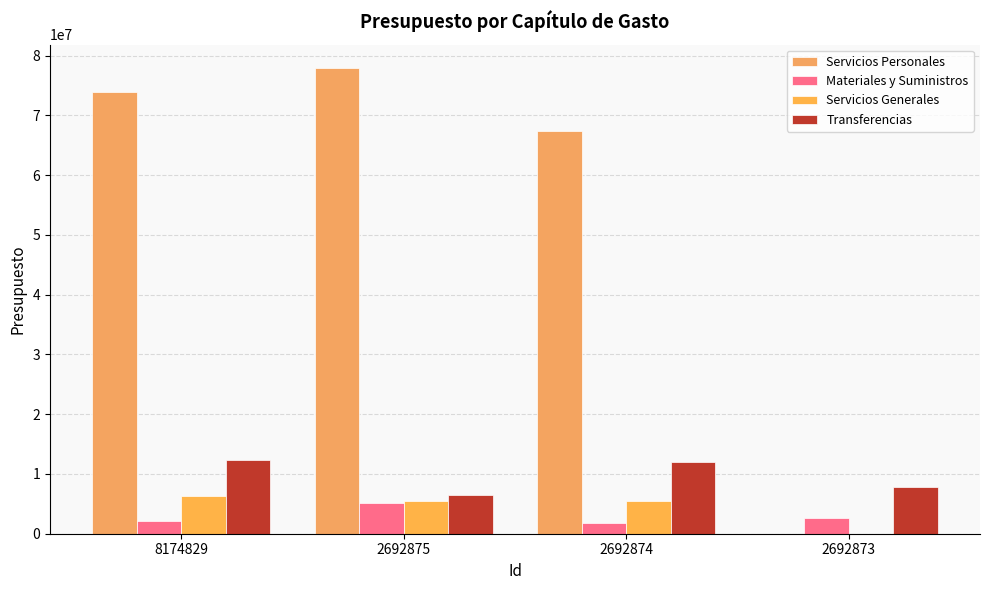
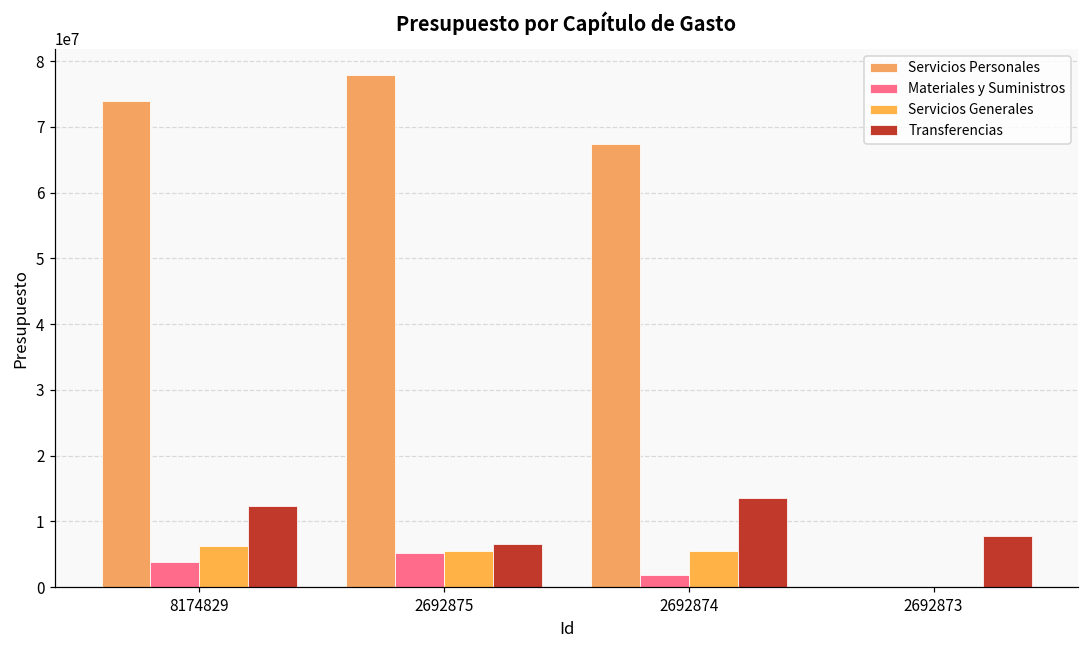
  {
    "Materiales y Suministros": {
-     "8174829": 2000000,
+     "8174829": 4000000,
      "2692875": 5000000,
      "2692874": 2000000,
-     "2692873": 3000000
+     "2692873": 0
    },
    "Transferencias": {
      "8174829": 12000000,
      "2692875": 6000000,
-     "2692874": 12000000,
+     "2692874": 14000000,
      "2692873": 8000000
    }
  }
